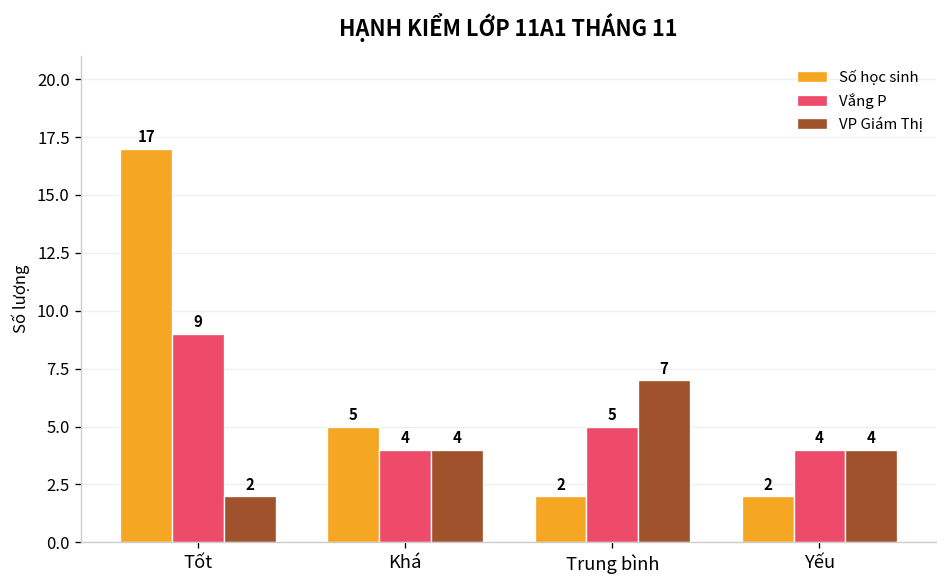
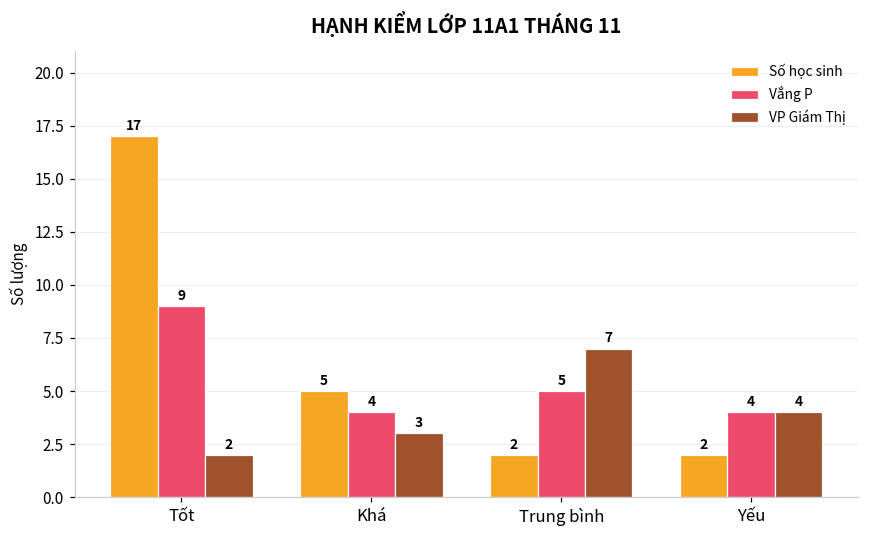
  {
    "Số học sinh": {
      "Tốt": 17,
      "Khá": 5,
      "Trung bình": 2,
      "Yếu": 2
    },
    "Vắng P": {
      "Tốt": 9,
      "Khá": 4,
      "Trung bình": 5,
      "Yếu": 4
    },
    "VP Giám Thị": {
      "Tốt": 2,
-     "Khá": 4,
+     "Khá": 3,
      "Trung bình": 7,
      "Yếu": 4
    }
  }
